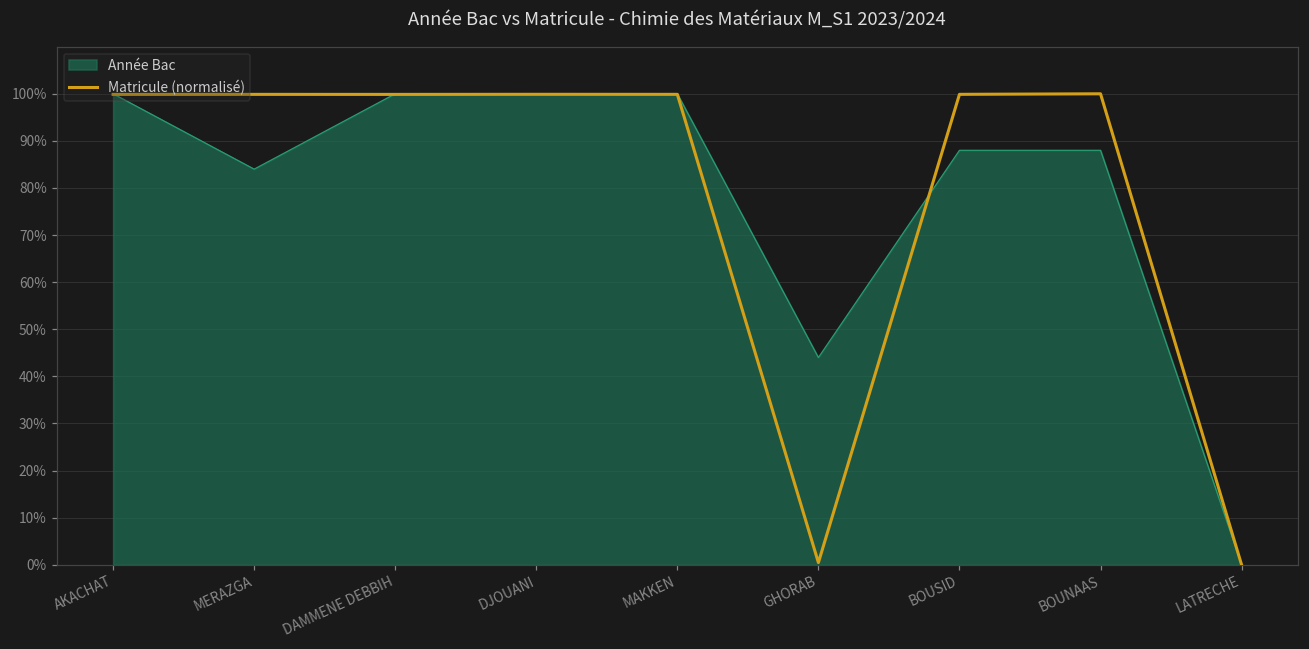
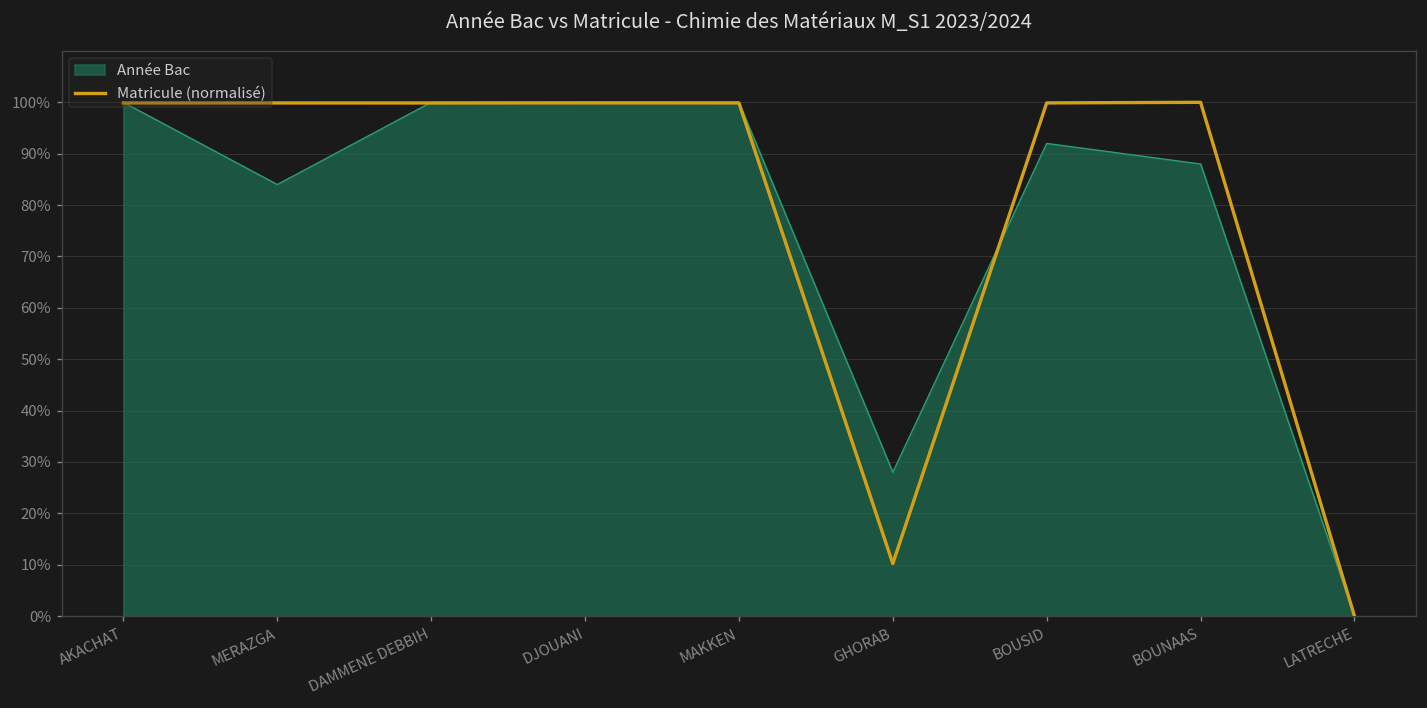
  {
    "Année Bac": {
      "MERAZGA": "84%",
-     "GHORAB": "44%",
-     "BOUSID": "88%",
+     "GHORAB": "28%",
+     "BOUSID": "92%",
      "BOUNAAS": "88%"
    },
    "Matricule (normalisé)": {
      "MERAZGA": "100%",
-     "GHORAB": "0%",
+     "GHORAB": "10%",
      "BOUSID": "100%",
      "BOUNAAS": "100%"
    }
  }
